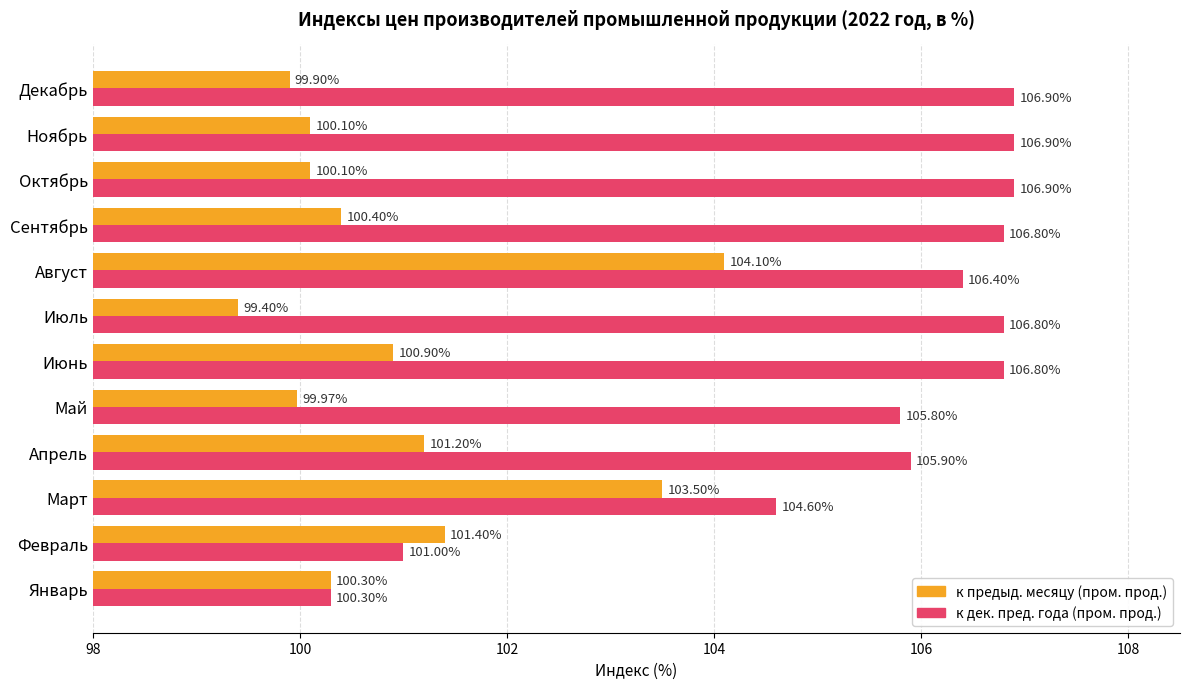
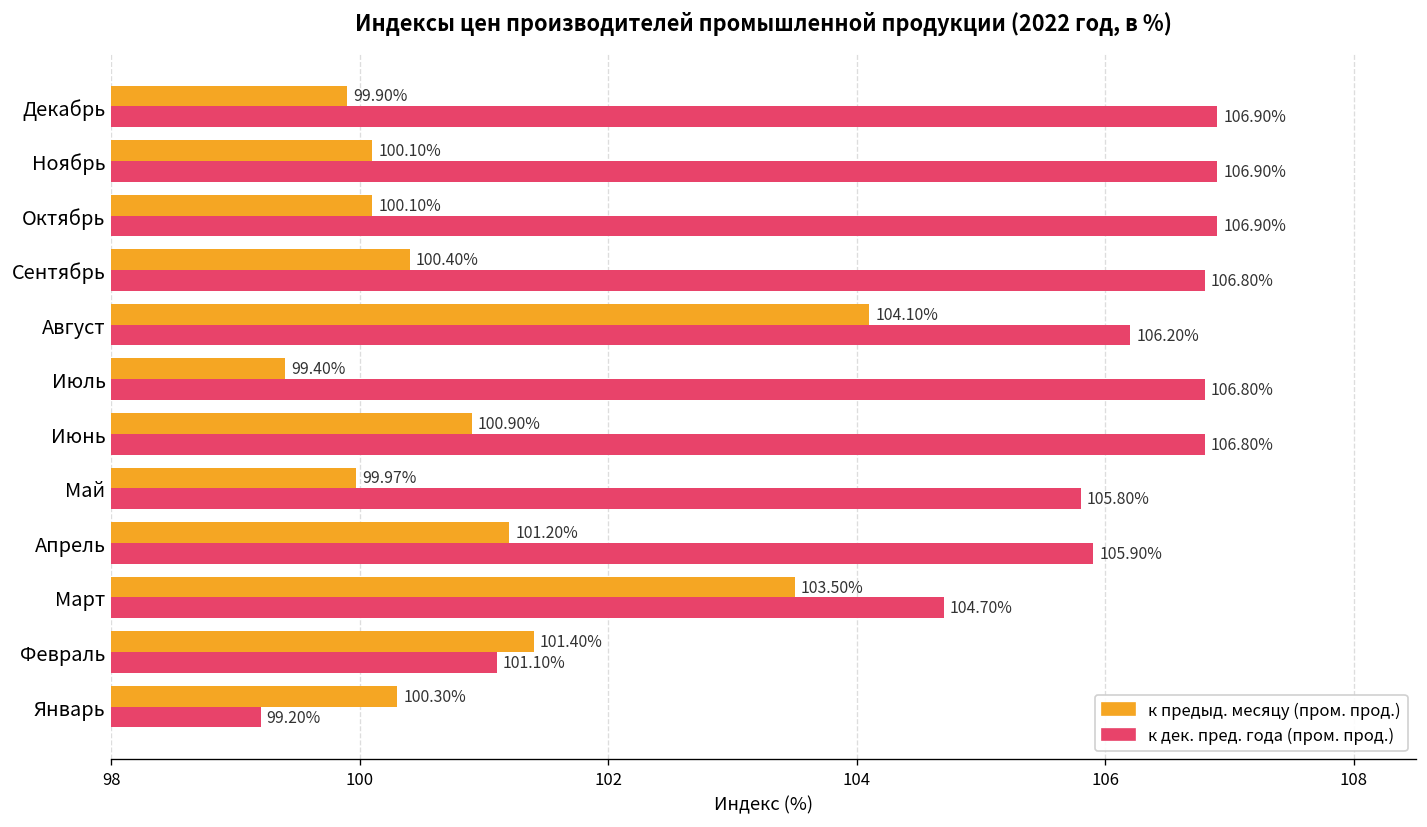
  {
    "к предыд. месяцу (пром. прод.)": {
      "Декабрь": "99.90%",
      "Ноябрь": "100.10%",
      "Октябрь": "100.10%",
      "Сентябрь": "100.40%",
      "Август": "104.10%",
      "Июль": "99.40%",
      "Июнь": "100.90%",
      "Май": "99.97%",
      "Апрель": "101.20%",
      "Март": "103.50%",
      "Февраль": "101.40%",
      "Январь": "100.30%"
    },
    "к дек. пред. года (пром. прод.)": {
      "Декабрь": "106.90%",
      "Ноябрь": "106.90%",
      "Октябрь": "106.90%",
      "Сентябрь": "106.80%",
-     "Август": "106.40%",
+     "Август": "106.20%",
      "Июль": "106.80%",
      "Июнь": "106.80%",
      "Май": "105.80%",
      "Апрель": "105.90%",
-     "Март": "104.60%",
-     "Февраль": "101.00%",
-     "Январь": "100.30%"
+     "Март": "104.70%",
+     "Февраль": "101.10%",
+     "Январь": "99.20%"
    }
  }
